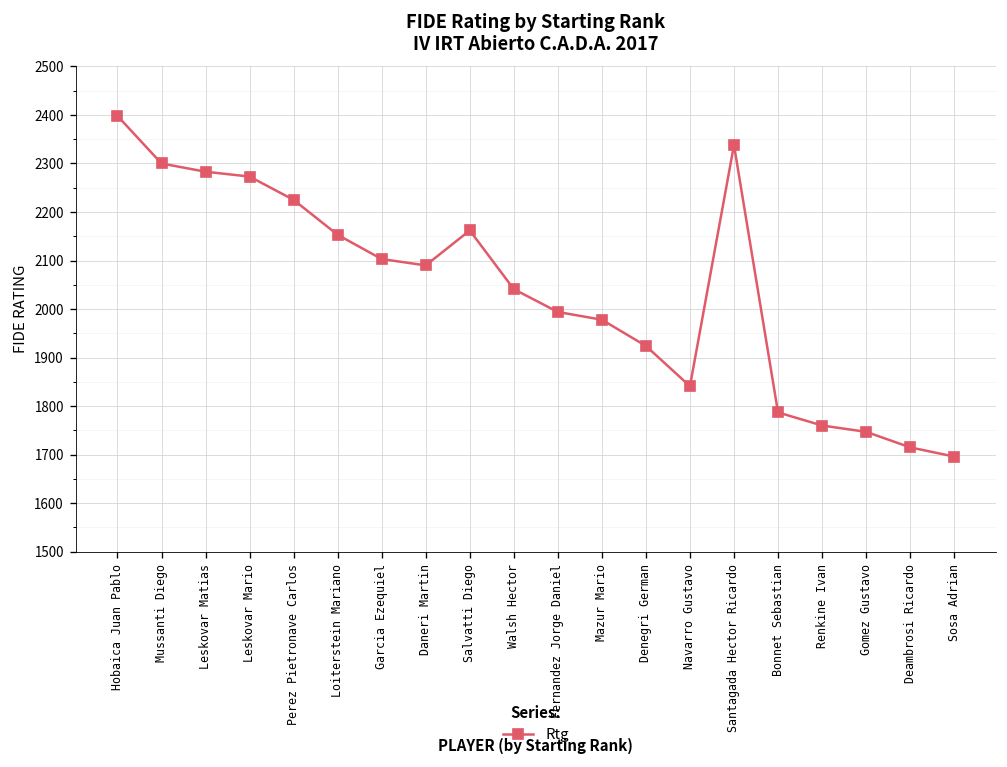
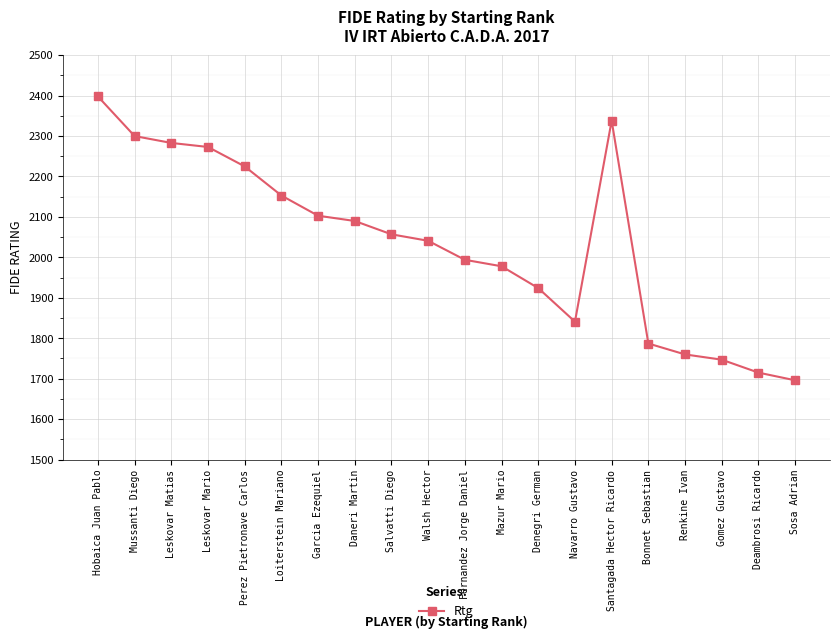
  {
    "Hobaica Juan Pablo": 2400,
    "Mussanti Diego": 2300,
    "Leskovar Matias": 2280,
    "Leskovar Mario": 2270,
    "Perez Pietronave Carlos": 2230,
    "Loiterstein Mariano": 2150,
    "Garcia Ezequiel": 2100,
    "Daneri Martin": 2090,
-   "Salvatti Diego": 2160,
+   "Salvatti Diego": 2060,
    "Walsh Hector": 2040,
    "Fernandez Jorge Daniel": 1990,
    "Mazur Mario": 1980,
    "Denegri German": 1920,
    "Navarro Gustavo": 1840,
    "Santagada Hector Ricardo": 2340,
    "Bonnet Sebastian": 1790,
    "Renkine Ivan": 1760,
    "Gomez Gustavo": 1750,
    "Deambrosi Ricardo": 1720,
    "Sosa Adrian": 1700
  }
